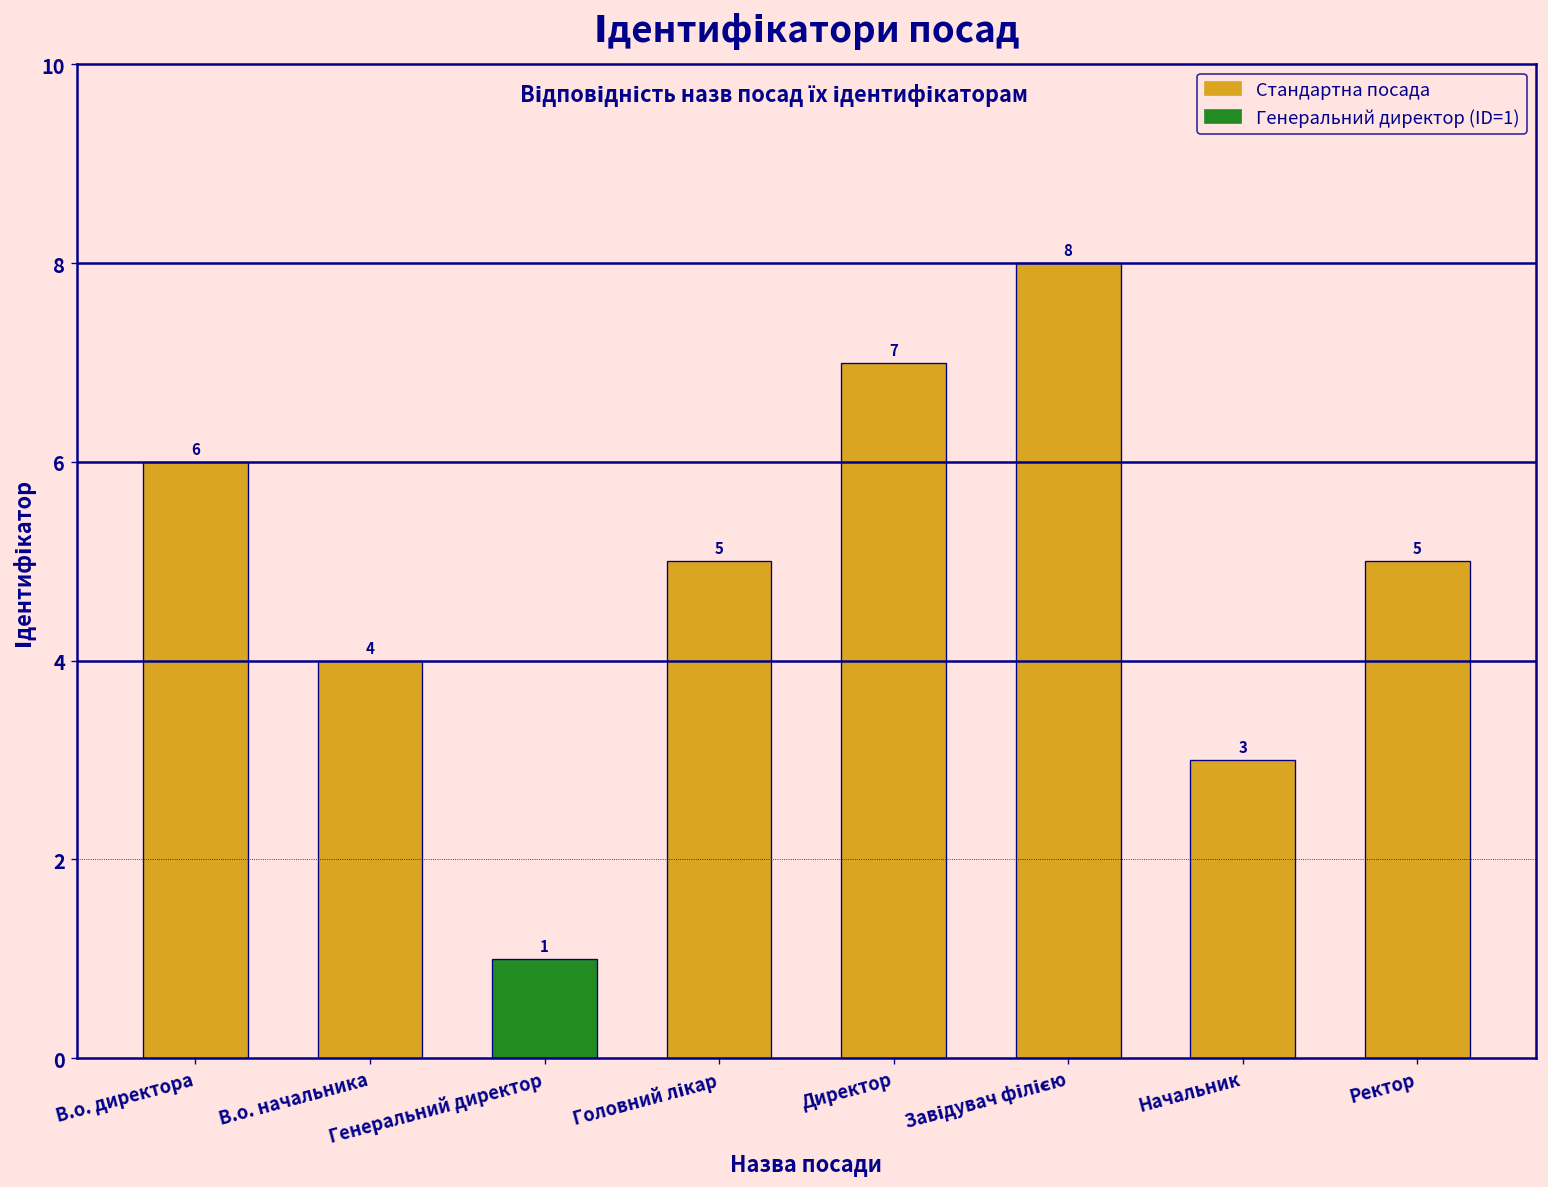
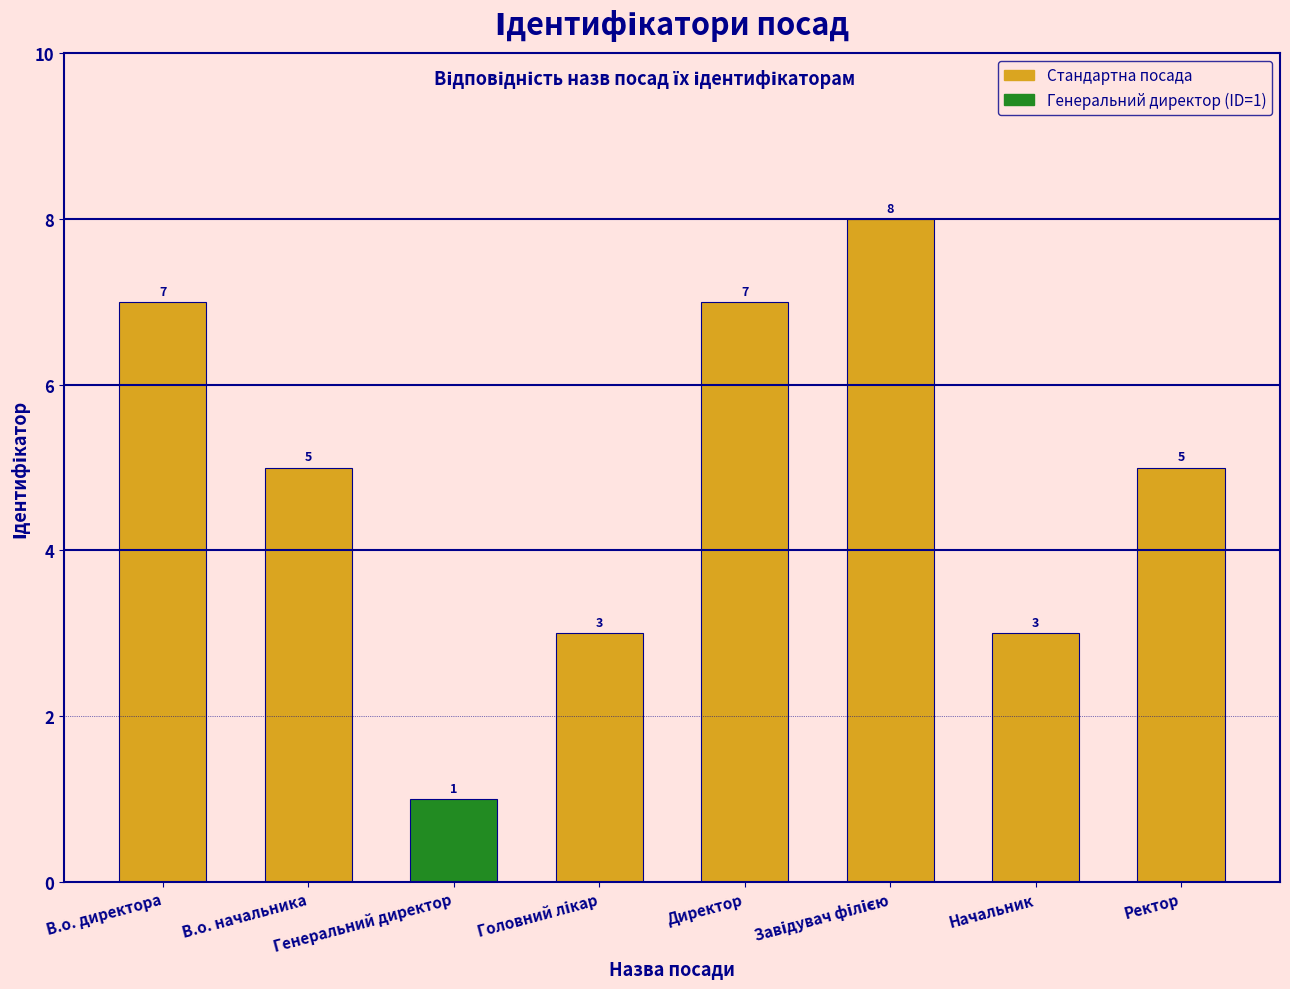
  {
-   "В.о. директора": 6,
-   "В.о. начальника": 4,
+   "В.о. директора": 7,
+   "В.о. начальника": 5,
    "Генеральний директор": 1,
-   "Головний лікар": 5,
+   "Головний лікар": 3,
    "Директор": 7,
    "Завідувач філією": 8,
    "Начальник": 3,
    "Ректор": 5
  }
